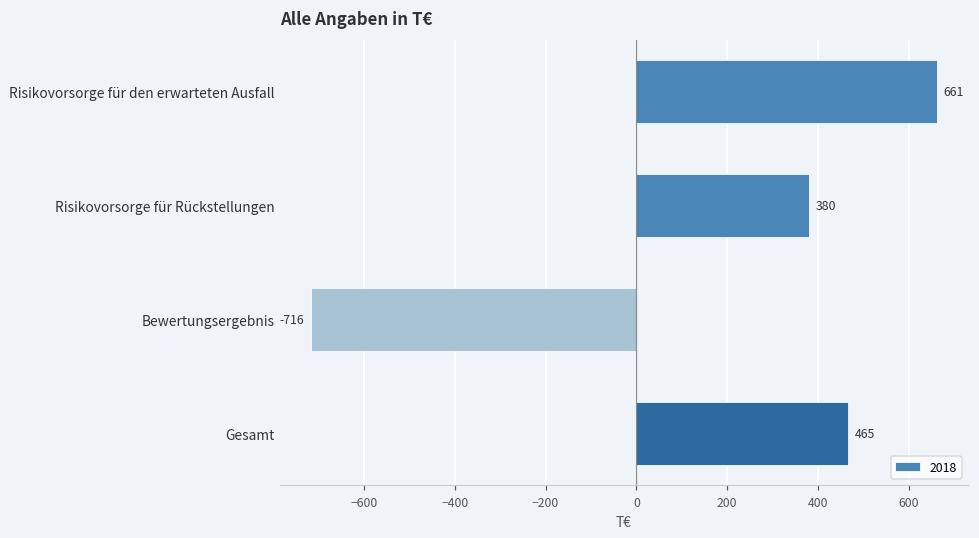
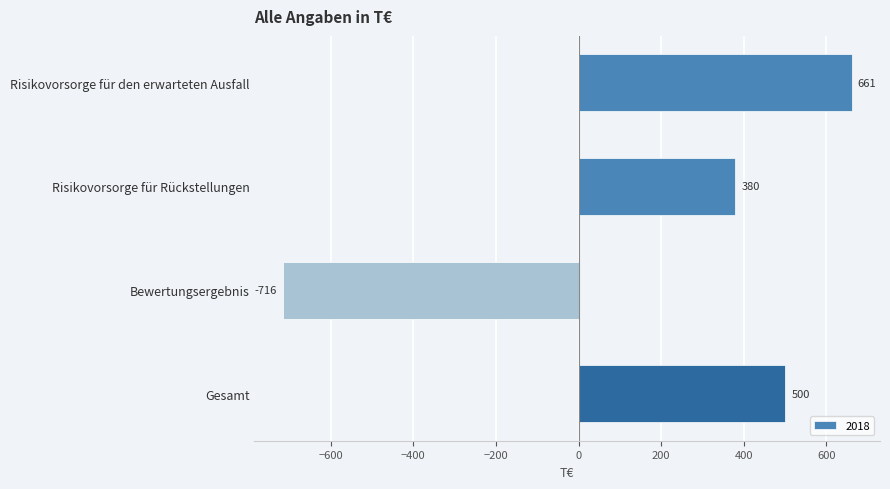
  {
    "Risikovorsorge für den erwarteten Ausfall": 661,
    "Risikovorsorge für Rückstellungen": 380,
    "Bewertungsergebnis": -716,
-   "Gesamt": 465
+   "Gesamt": 500
  }
